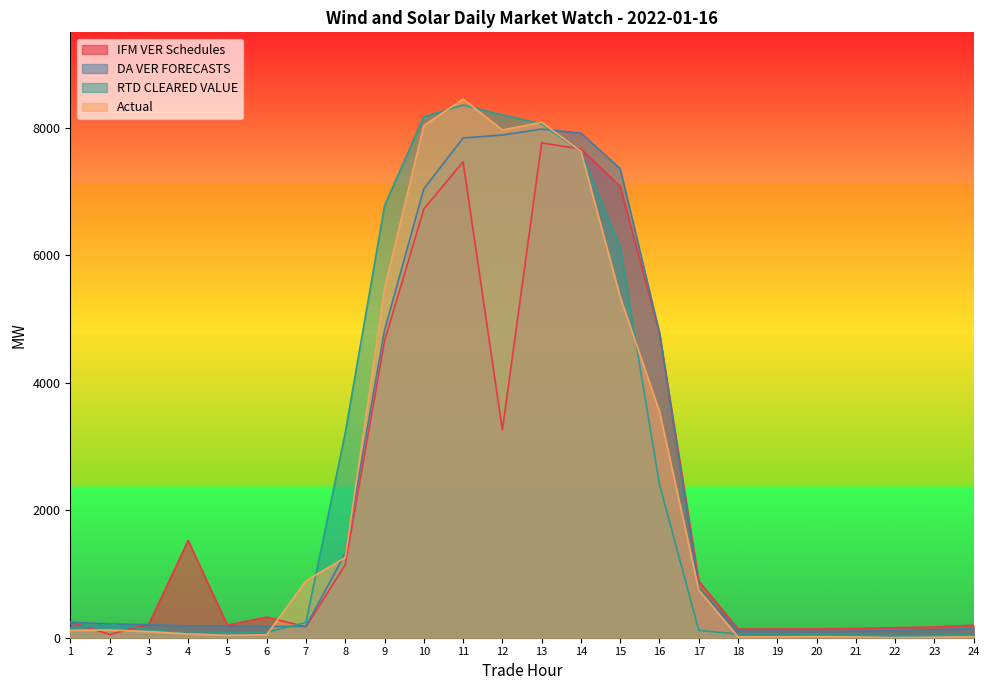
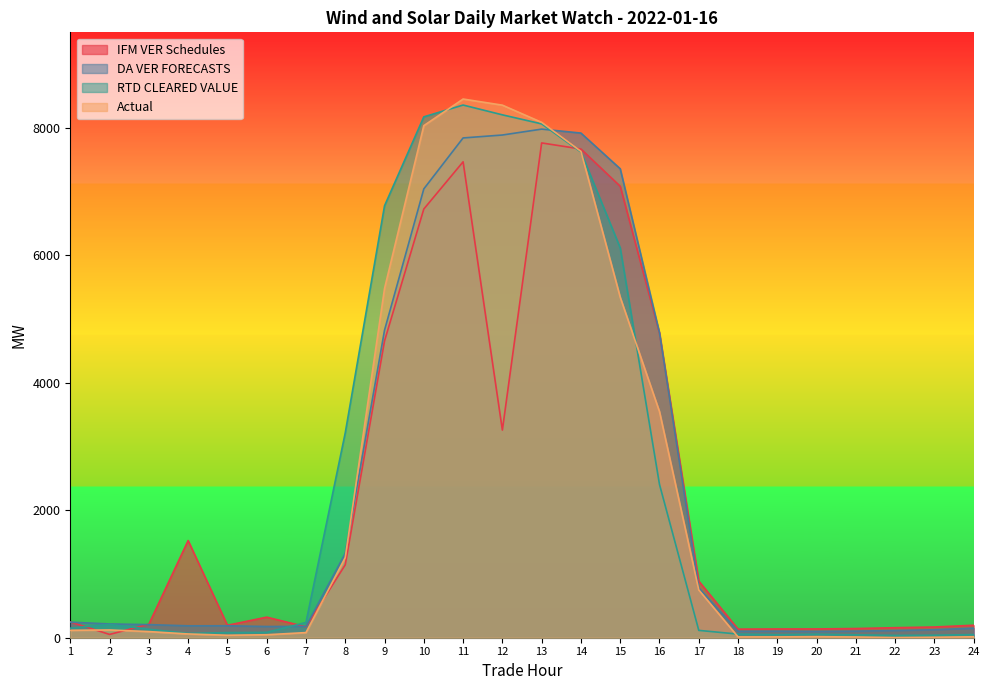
  {
    "IFM VER Schedules": {
      "2": 100,
      "4": 1500,
      "6": 300,
      "8": 1100,
      "9": 4700,
      "10": 6700,
      "11": 7500,
      "12": 3300,
      "13": 7800,
      "15": 7100,
      "17": 900,
      "21": 100,
      "22": 200,
      "23": 200,
      "24": 200
    },
    "Actual": {
      "2": 100,
      "5": 0,
-     "7": 900,
+     "7": 100,
      "8": 1300,
      "9": 5500,
      "10": 8000,
      "11": 8500,
-     "12": 8000,
+     "12": 8400,
      "15": 5300,
      "16": 3500,
      "18": 0
    }
  }
